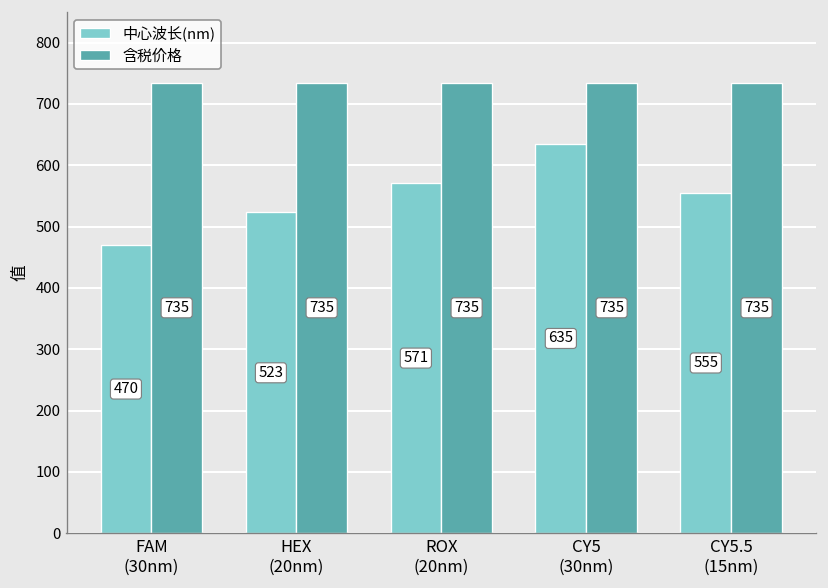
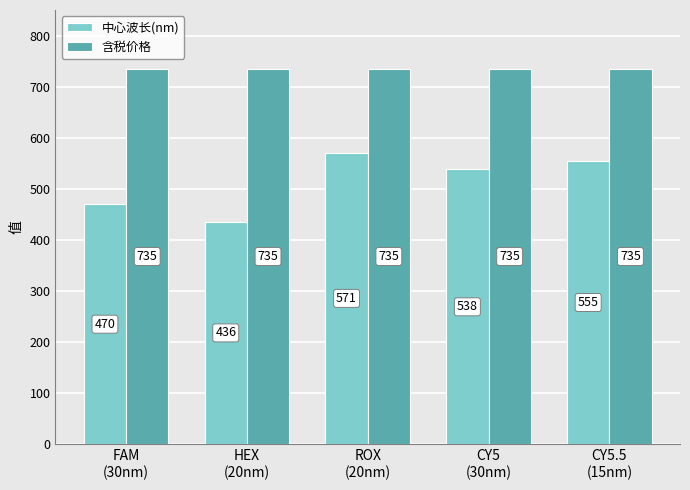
  {
    "中心波长(nm)": {
-     "HEX (20nm)": 523,
-     "CY5 (30nm)": 635
+     "HEX (20nm)": 436,
+     "CY5 (30nm)": 538
    }
  }
